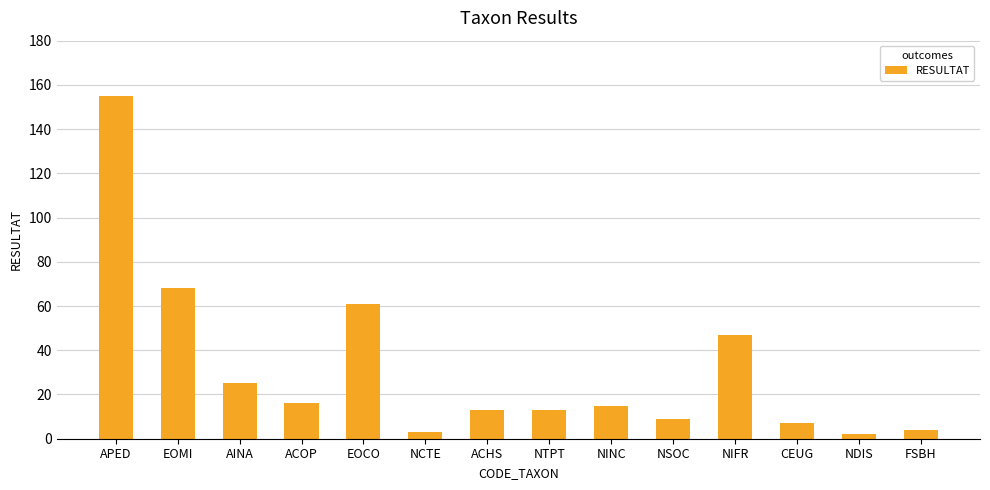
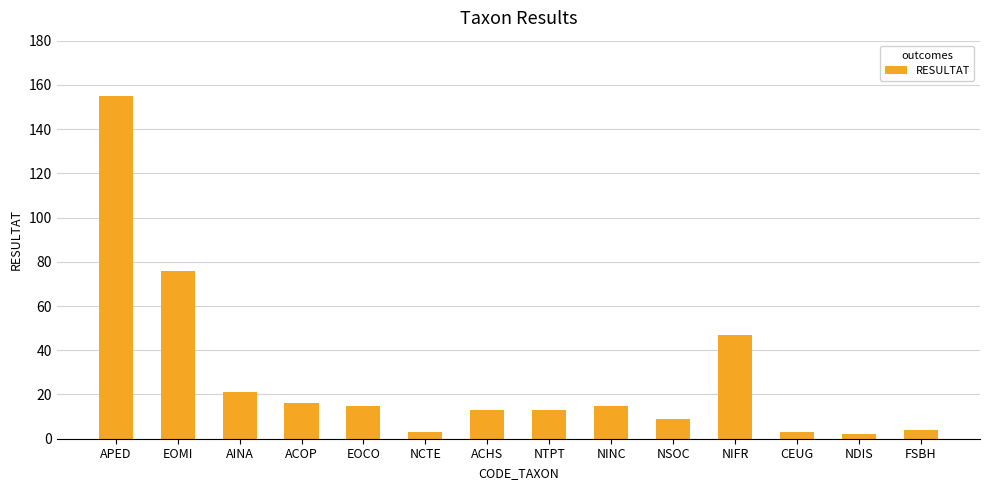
  {
    "APED": 155,
-   "EOMI": 68,
-   "AINA": 25,
+   "EOMI": 76,
+   "AINA": 21,
    "ACOP": 16,
-   "EOCO": 61,
+   "EOCO": 15,
    "NCTE": 3,
    "ACHS": 13,
    "NTPT": 13,
    "NINC": 15,
    "NSOC": 9,
    "NIFR": 47,
-   "CEUG": 7,
+   "CEUG": 3,
    "NDIS": 2,
    "FSBH": 4
  }
